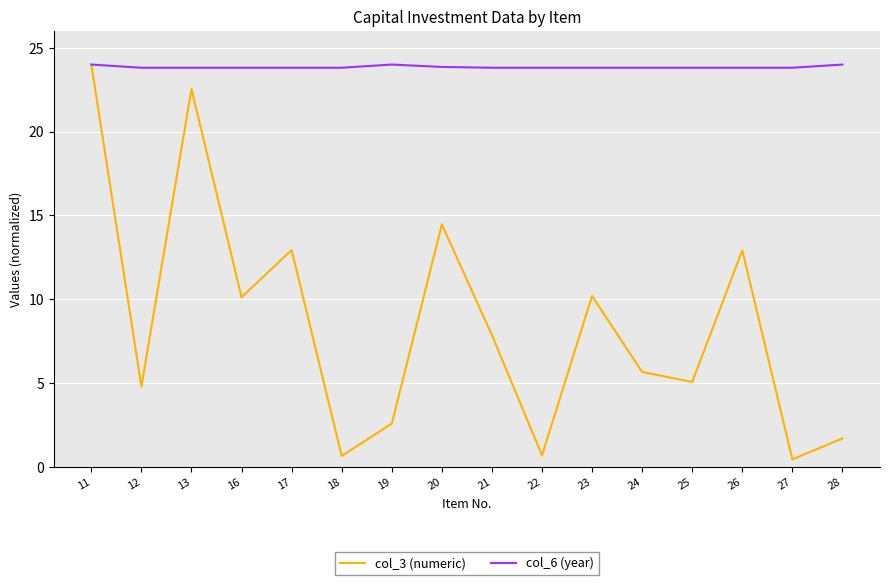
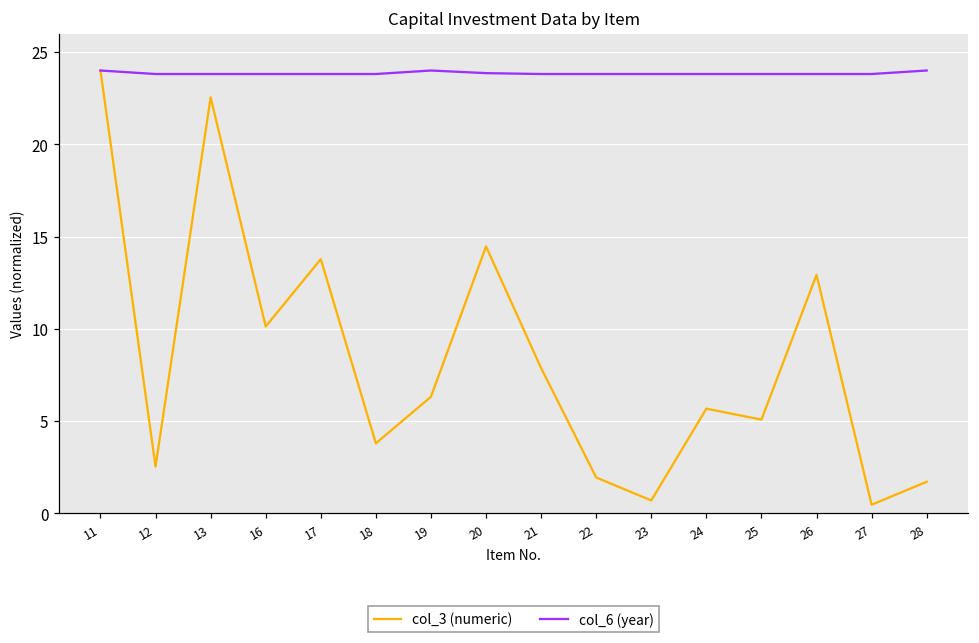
  {
    "col_3 (numeric)": {
-     "12": 4.8,
+     "12": 2.5,
      "13": 22.5,
      "16": 10.1,
-     "17": 12.9,
-     "18": 0.7,
-     "19": 2.6,
+     "17": 13.8,
+     "18": 3.8,
+     "19": 6.3,
      "20": 14.5,
      "21": 7.9,
-     "22": 0.7,
-     "23": 10.2,
+     "22": 1.9,
+     "23": 0.7,
      "24": 5.7,
      "25": 5.1,
      "26": 12.9,
      "27": 0.5,
      "28": 1.7
    },
    "col_6 (year)": {
      "12": 23.8,
      "13": 23.8,
      "16": 23.8,
      "17": 23.8,
      "18": 23.8,
      "19": 24.0,
      "20": 23.9,
      "21": 23.8,
      "22": 23.8,
      "23": 23.8,
      "24": 23.8,
      "25": 23.8,
      "26": 23.8,
      "27": 23.8,
      "28": 24.0
    }
  }
